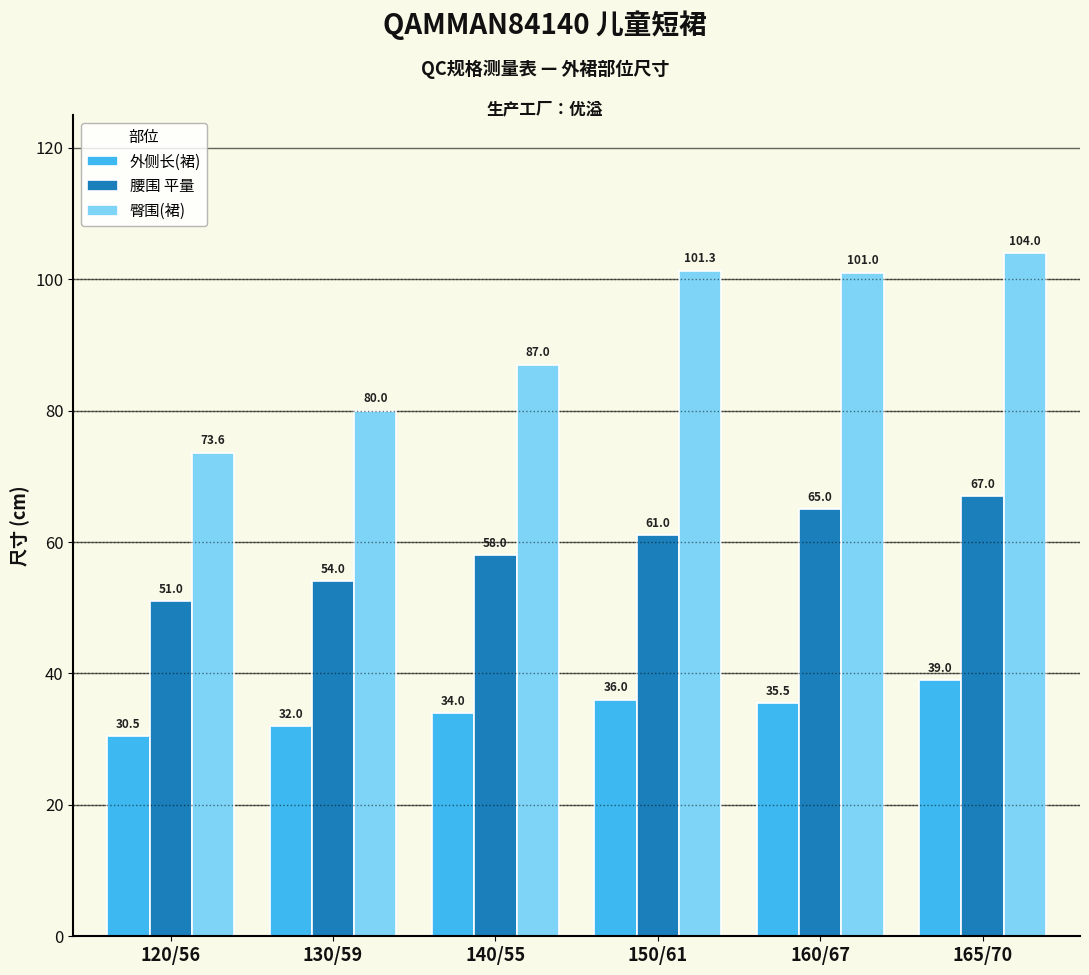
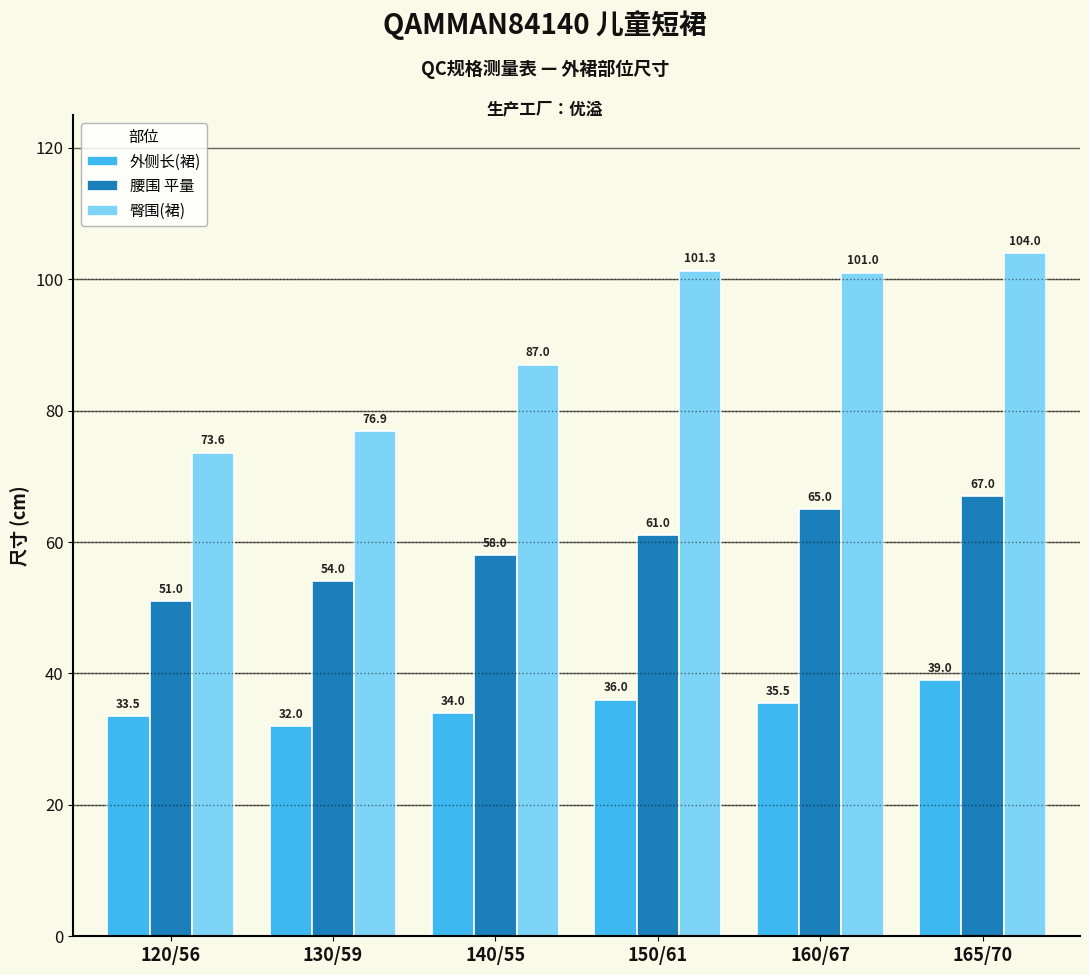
  {
    "外侧长(裙)": {
-     "120/56": 30.5,
+     "120/56": 33.5,
      "130/59": 32.0,
      "140/55": 34.0,
      "150/61": 36.0,
      "160/67": 35.5,
      "165/70": 39.0
    },
    "腰围 平量": {
      "120/56": 51.0,
      "130/59": 54.0,
      "140/55": 58.0,
      "150/61": 61.0,
      "160/67": 65.0,
      "165/70": 67.0
    },
    "臀围(裙)": {
      "120/56": 73.6,
-     "130/59": 80.0,
+     "130/59": 76.9,
      "140/55": 87.0,
      "150/61": 101.3,
      "160/67": 101.0,
      "165/70": 104.0
    }
  }
